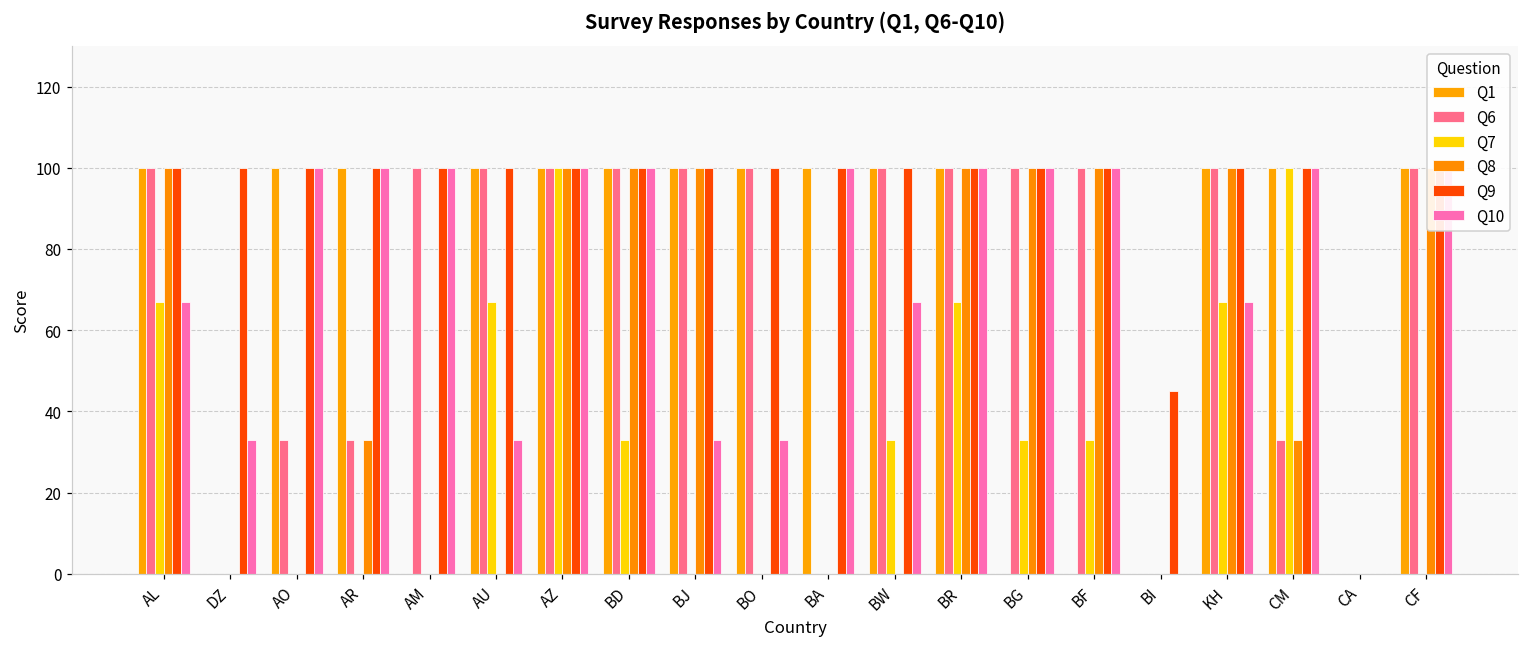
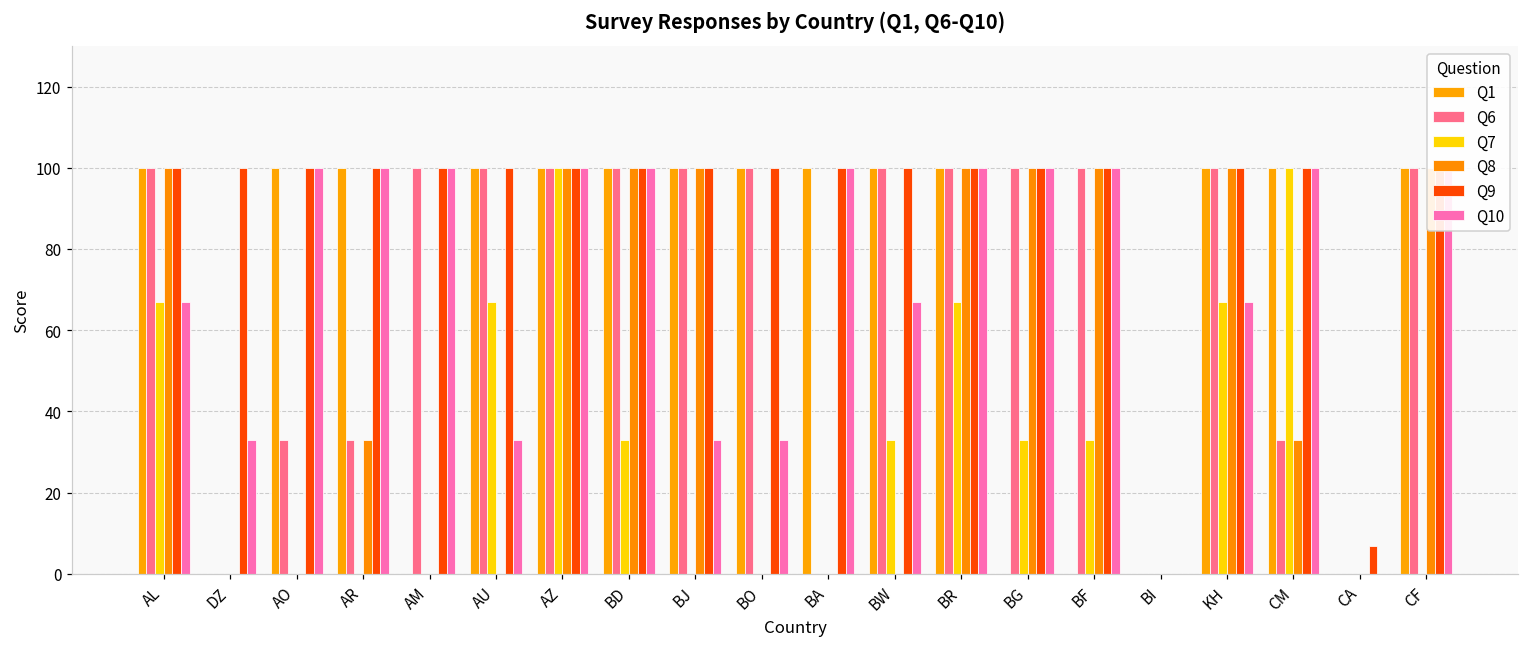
  {
    "Q9": {
      "AL": 100,
      "DZ": 100,
      "AO": 100,
      "AR": 100,
      "AM": 100,
      "AU": 100,
      "AZ": 100,
      "BD": 100,
      "BJ": 100,
      "BO": 100,
      "BA": 100,
      "BW": 100,
      "BR": 100,
      "BG": 100,
      "BF": 100,
-     "BI": 45,
+     "BI": 0,
      "KH": 100,
      "CM": 100,
-     "CA": 0
+     "CA": 7
    }
  }
